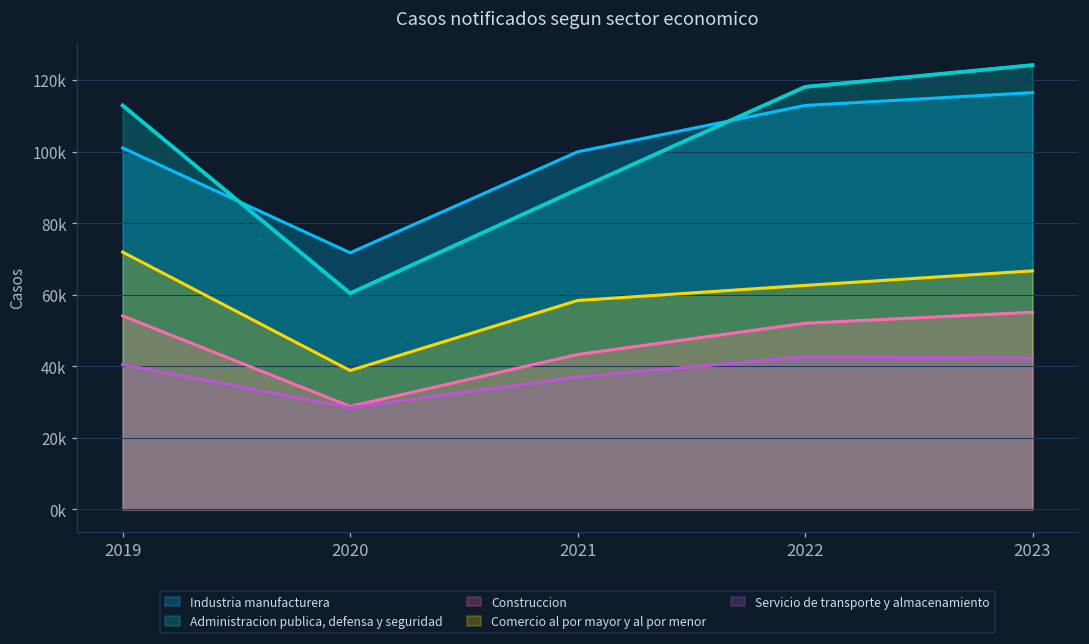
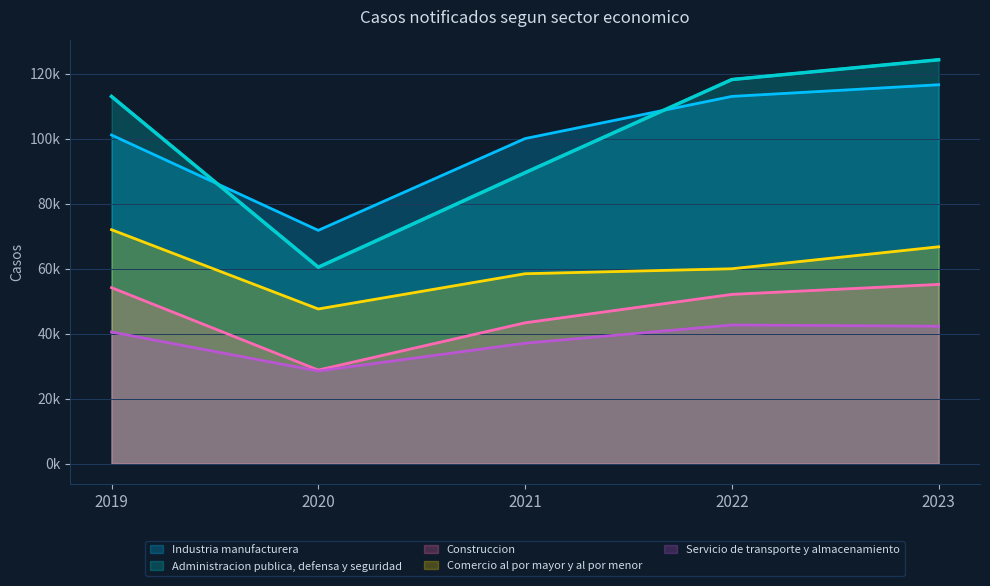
  {
    "Comercio al por mayor y al por menor": {
      "2019": 72000,
-     "2020": 39000,
+     "2020": 48000,
      "2021": 58000,
-     "2022": 63000,
+     "2022": 60000,
      "2023": 67000
    }
  }
